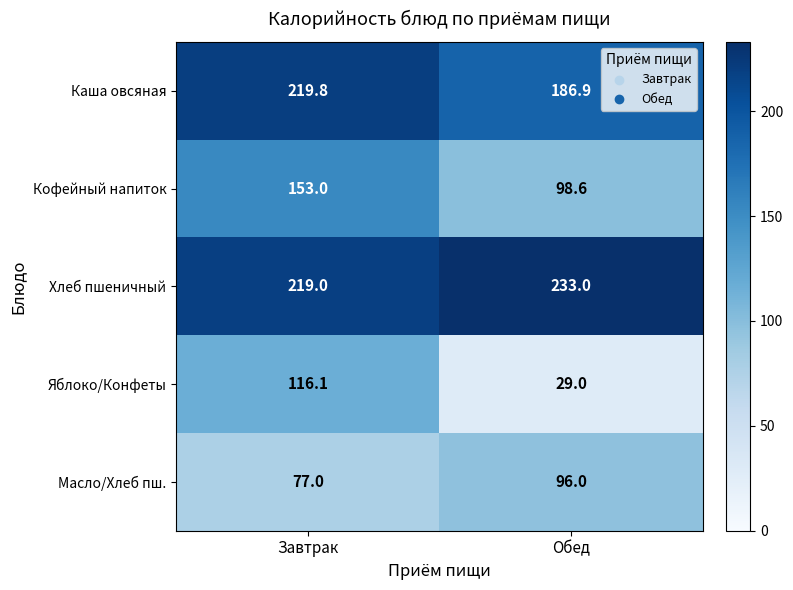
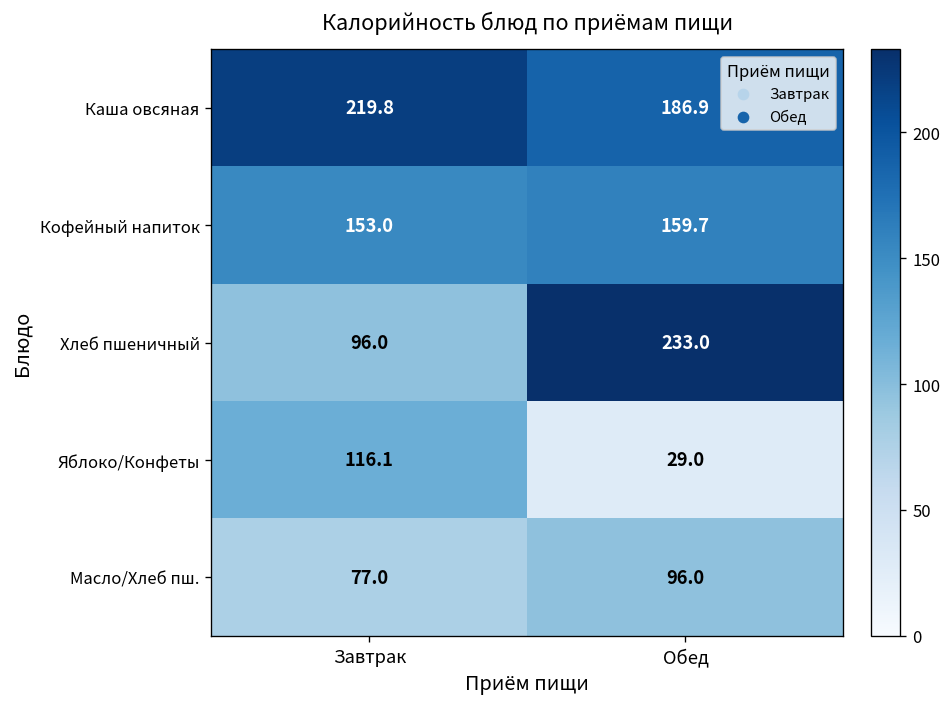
  {
    "Каша овсяная": {
      "Завтрак": 219.8,
      "Обед": 186.9
    },
    "Кофейный напиток": {
      "Завтрак": 153.0,
-     "Обед": 98.6
+     "Обед": 159.7
    },
    "Хлеб пшеничный": {
-     "Завтрак": 219.0,
+     "Завтрак": 96.0,
      "Обед": 233.0
    },
    "Яблоко/Конфеты": {
      "Завтрак": 116.1,
      "Обед": 29.0
    },
    "Масло/Хлеб пш.": {
      "Завтрак": 77.0,
      "Обед": 96.0
    }
  }
